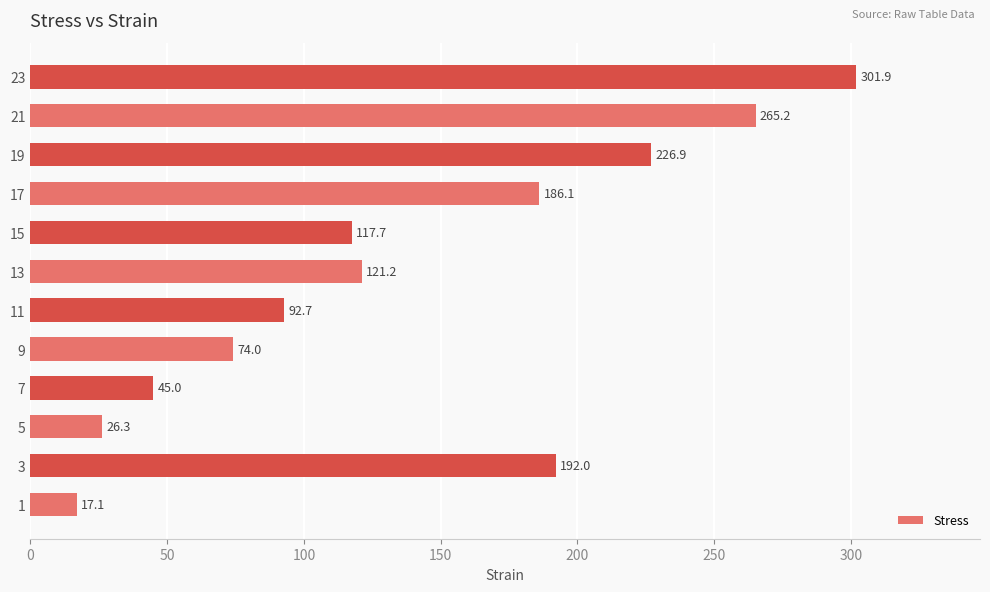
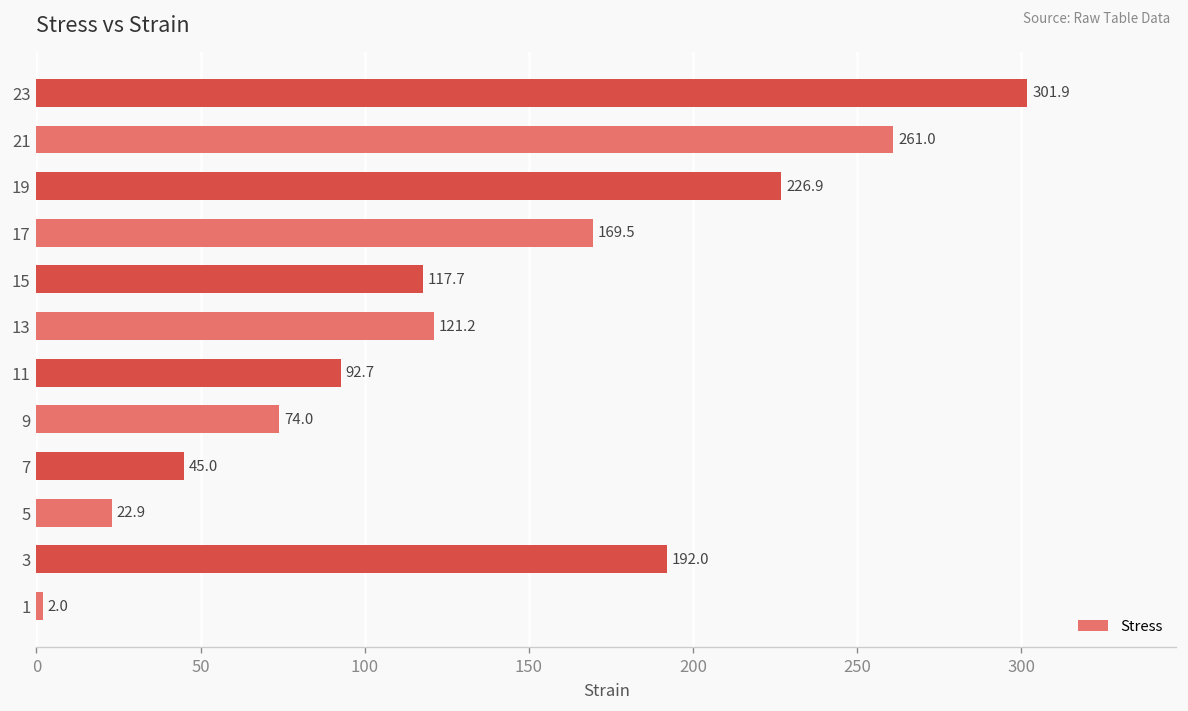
  {
    "23": 301.9,
-   "21": 265.2,
+   "21": 261.0,
    "19": 226.9,
-   "17": 186.1,
+   "17": 169.5,
    "15": 117.7,
    "13": 121.2,
    "11": 92.7,
    "9": 74.0,
    "7": 45.0,
-   "5": 26.3,
+   "5": 22.9,
    "3": 192.0,
-   "1": 17.1
+   "1": 2.0
  }
